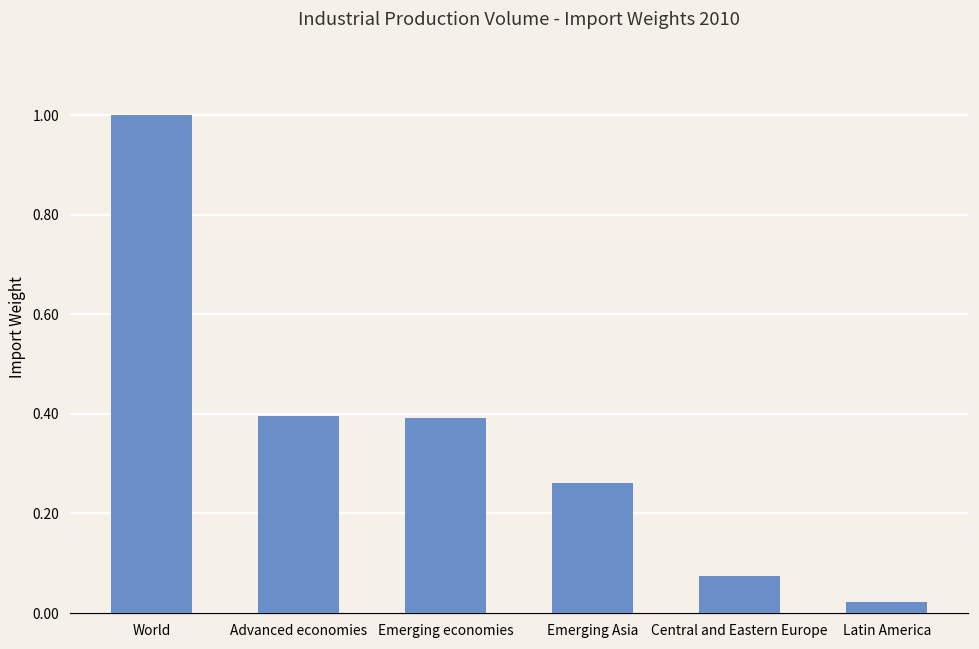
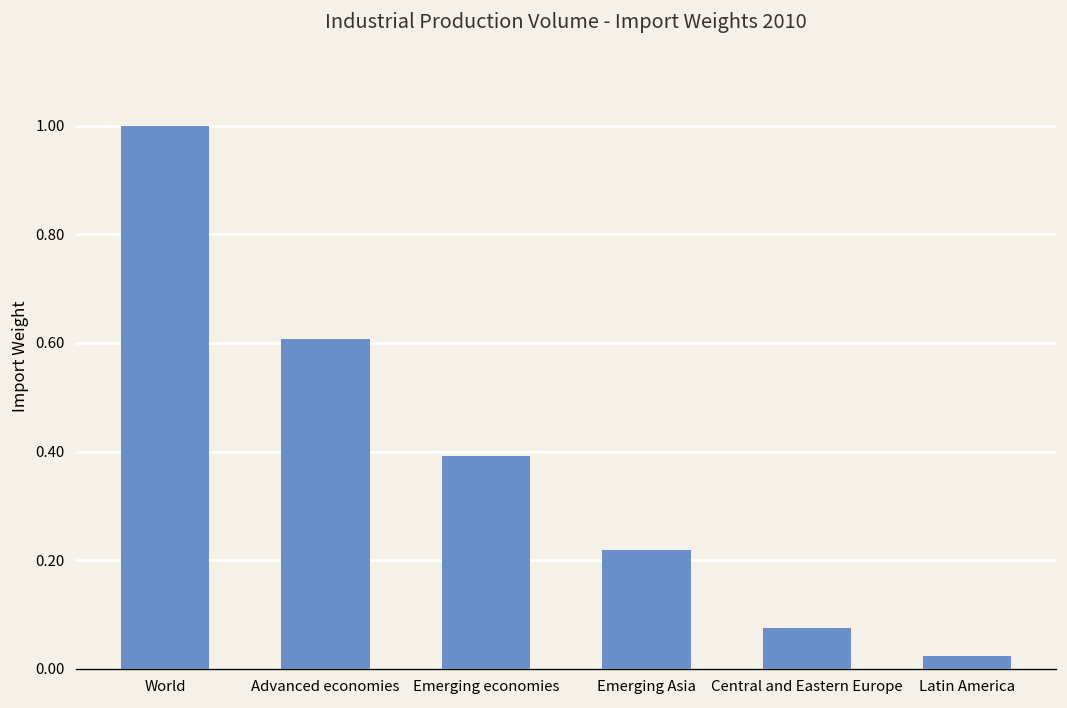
  {
    "World": 1.00,
-   "Advanced economies": 0.40,
+   "Advanced economies": 0.61,
    "Emerging economies": 0.39,
-   "Emerging Asia": 0.26,
+   "Emerging Asia": 0.22,
    "Central and Eastern Europe": 0.08,
    "Latin America": 0.02
  }
